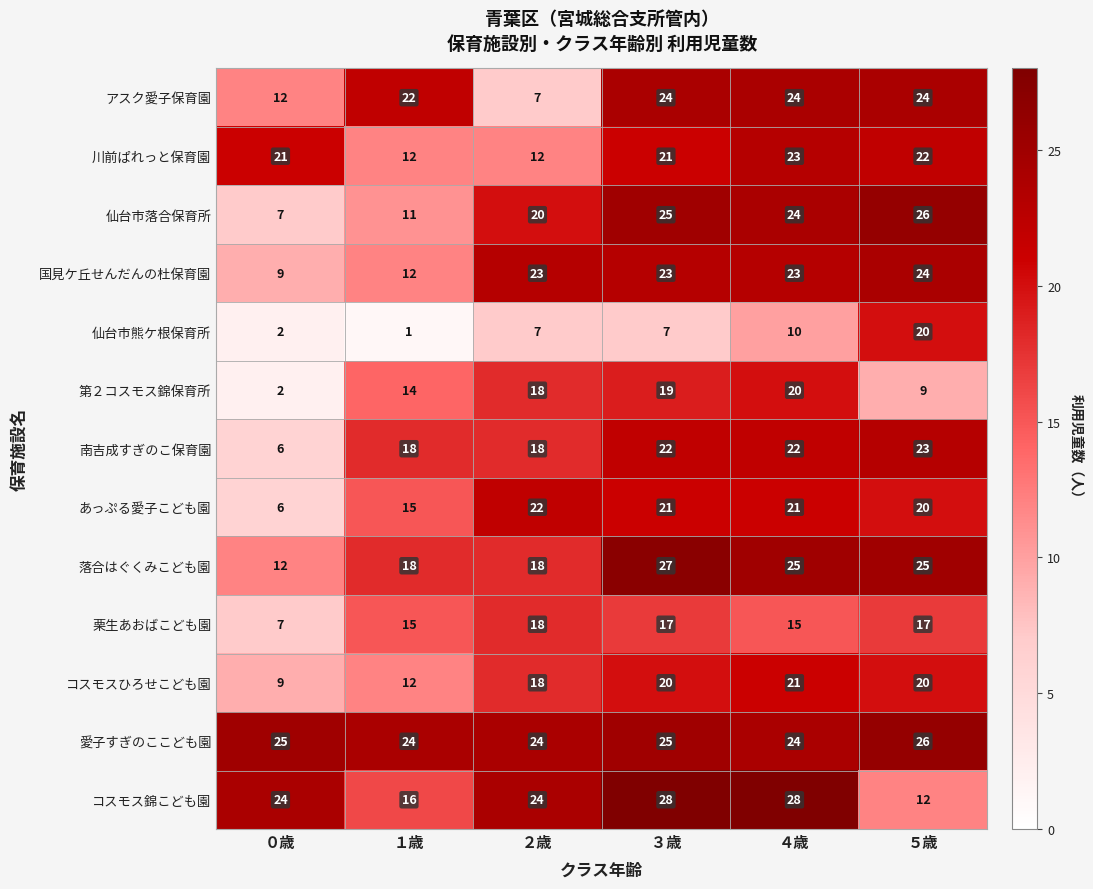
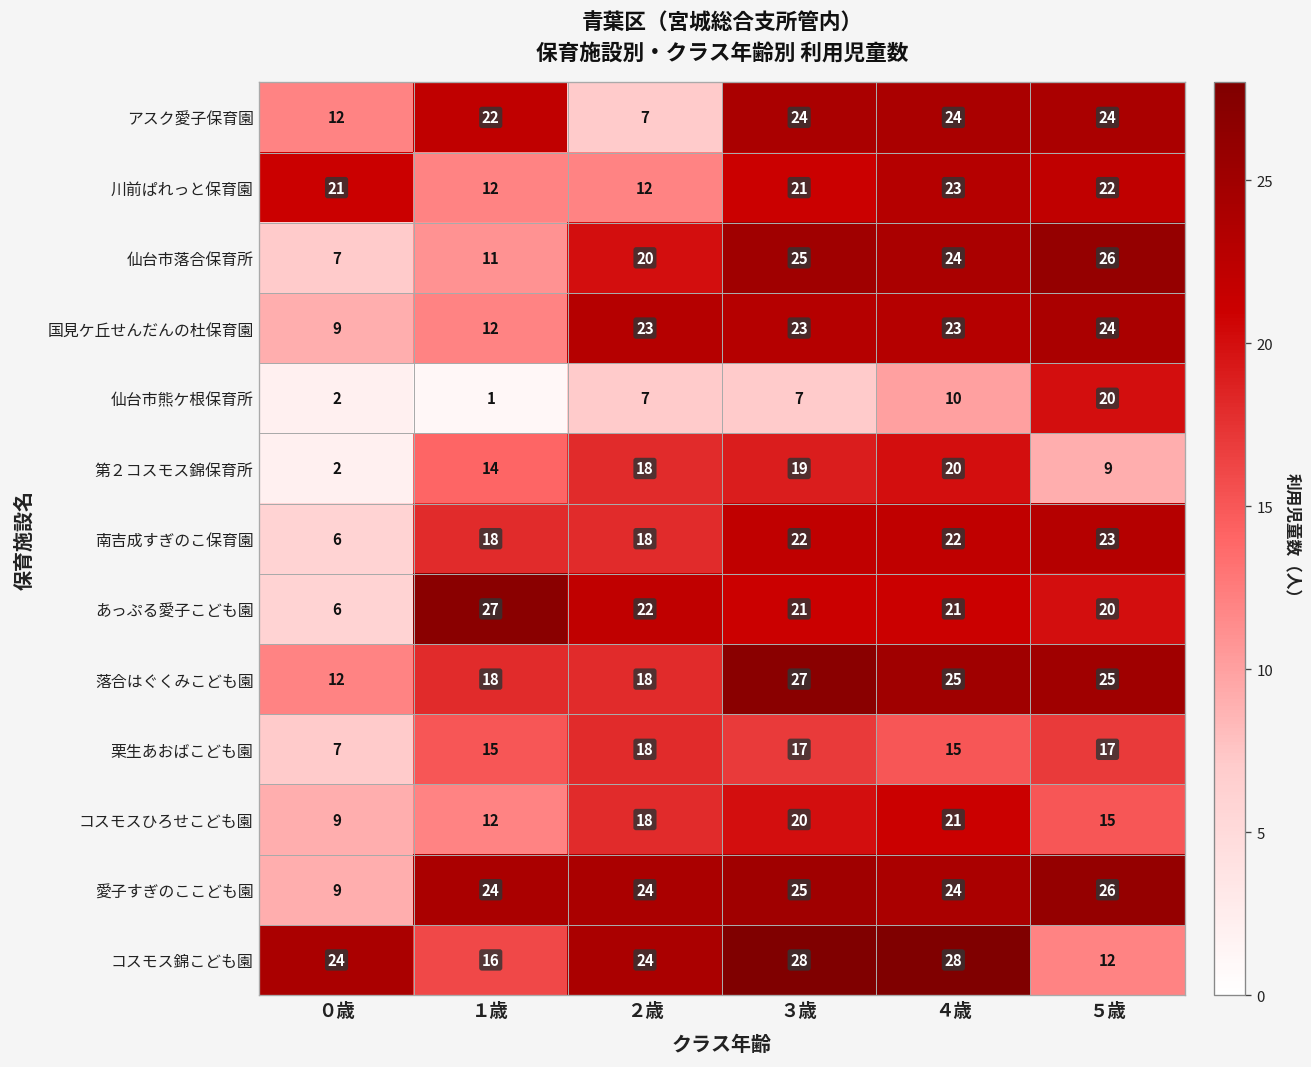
  {
    "アスク愛子保育園": {
      "０歳": 12,
      "２歳": 7
    },
    "川前ぱれっと保育園": {
      "１歳": 12,
      "２歳": 12
    },
    "仙台市落合保育所": {
      "０歳": 7,
      "１歳": 11
    },
    "国見ケ丘せんだんの杜保育園": {
      "０歳": 9,
      "１歳": 12
    },
    "仙台市熊ケ根保育所": {
      "０歳": 2,
      "１歳": 1,
      "２歳": 7,
      "３歳": 7,
      "４歳": 10
    },
    "第２コスモス錦保育所": {
      "０歳": 2,
      "１歳": 14,
      "５歳": 9
    },
    "南吉成すぎのこ保育園": {
      "０歳": 6
    },
    "あっぷる愛子こども園": {
      "０歳": 6,
-     "１歳": 15
+     "１歳": 27
    },
    "落合はぐくみこども園": {
      "０歳": 12
    },
    "栗生あおばこども園": {
      "０歳": 7,
      "１歳": 15,
      "４歳": 15
    },
    "コスモスひろせこども園": {
      "０歳": 9,
      "１歳": 12,
-     "５歳": 20
+     "５歳": 15
    },
    "愛子すぎのここども園": {
-     "０歳": 25
+     "０歳": 9
    },
    "コスモス錦こども園": {
      "５歳": 12
    }
  }
